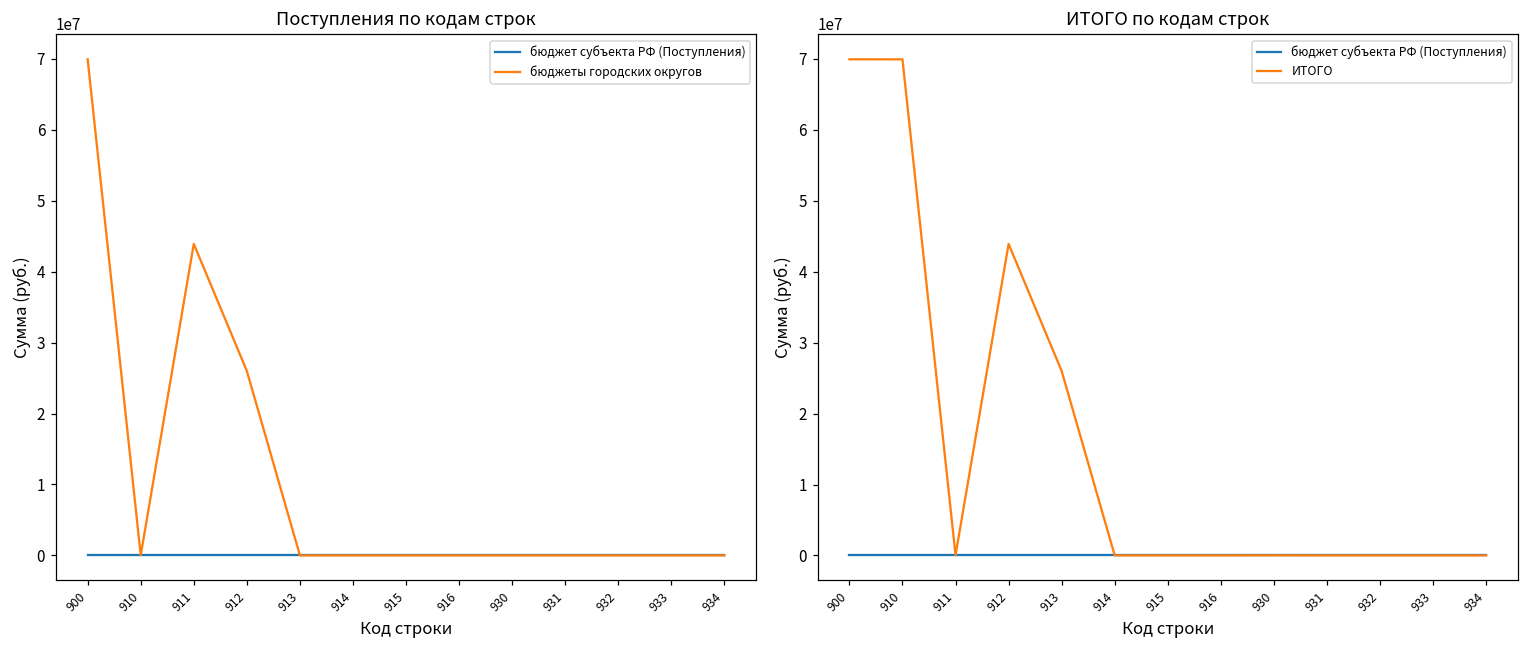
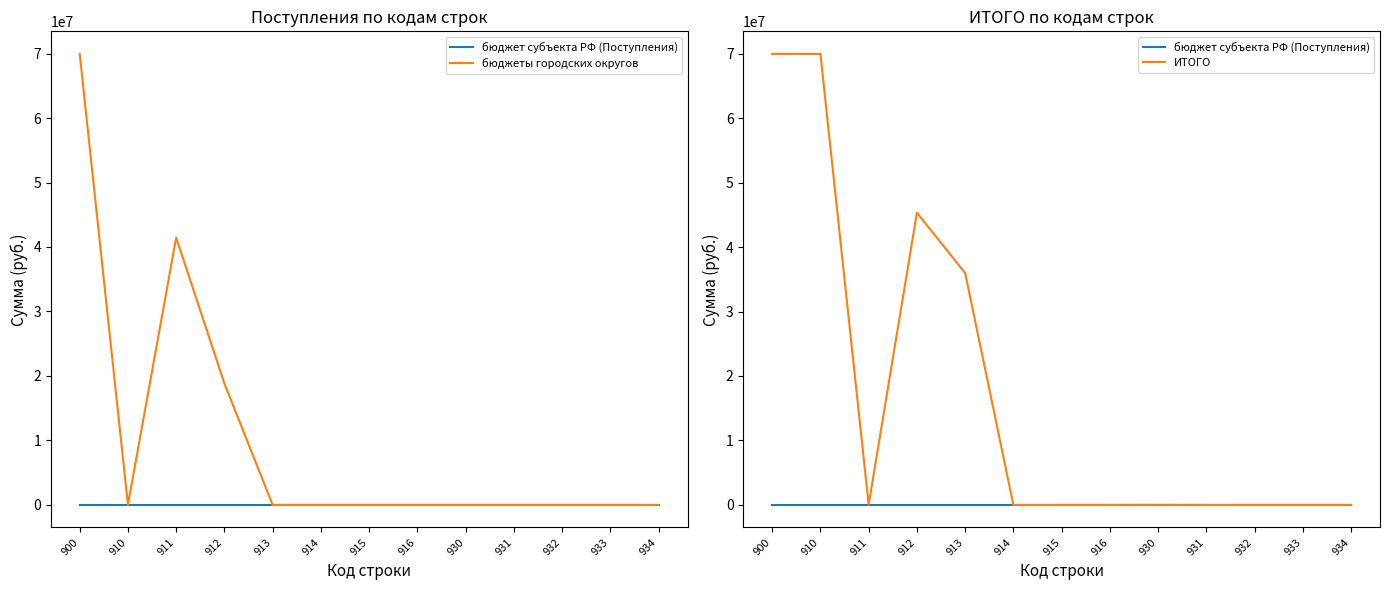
  {
    "Поступления по кодам строк": {
      "бюджет субъекта РФ (Поступления)": {
        "900": 0,
        "911": 0,
        "912": 0
      },
      "бюджеты городских округов": {
        "900": 70000000,
-       "911": 44000000,
-       "912": 26000000
+       "911": 41000000,
+       "912": 19000000
      }
    },
    "ИТОГО по кодам строк": {
      "бюджет субъекта РФ (Поступления)": {
        "900": 0,
        "910": 0,
        "912": 0,
        "913": 0
      },
      "ИТОГО": {
        "900": 70000000,
        "910": 70000000,
-       "912": 44000000,
-       "913": 26000000
+       "912": 45000000,
+       "913": 36000000
      }
    }
  }
